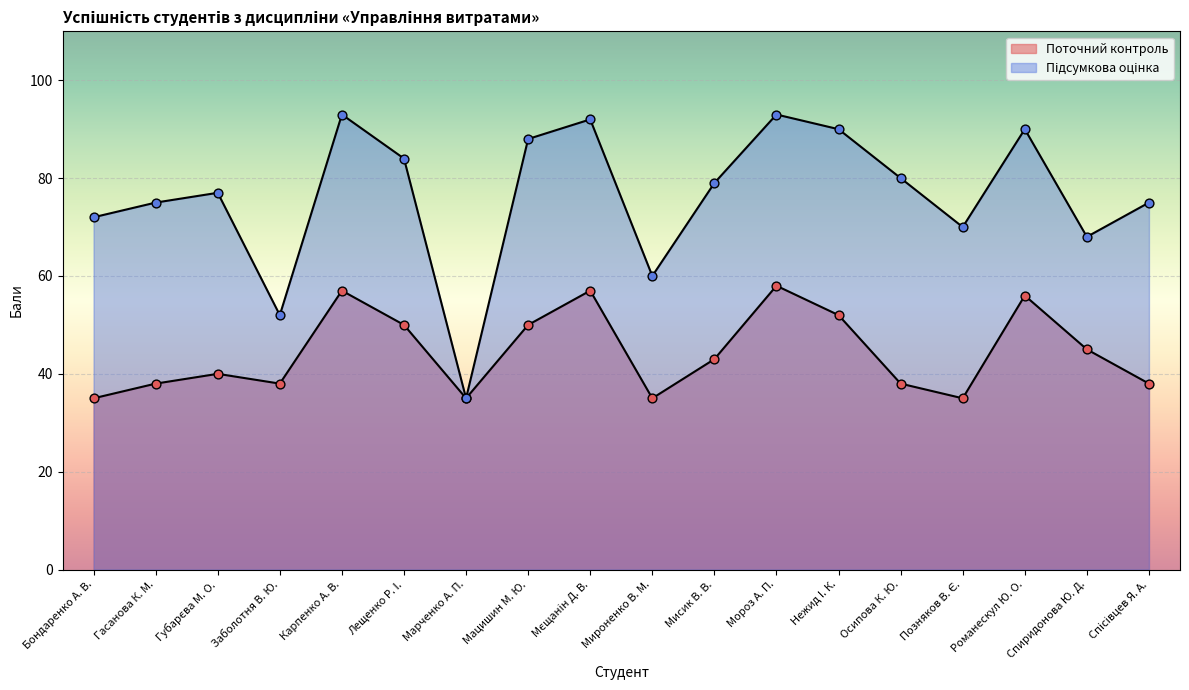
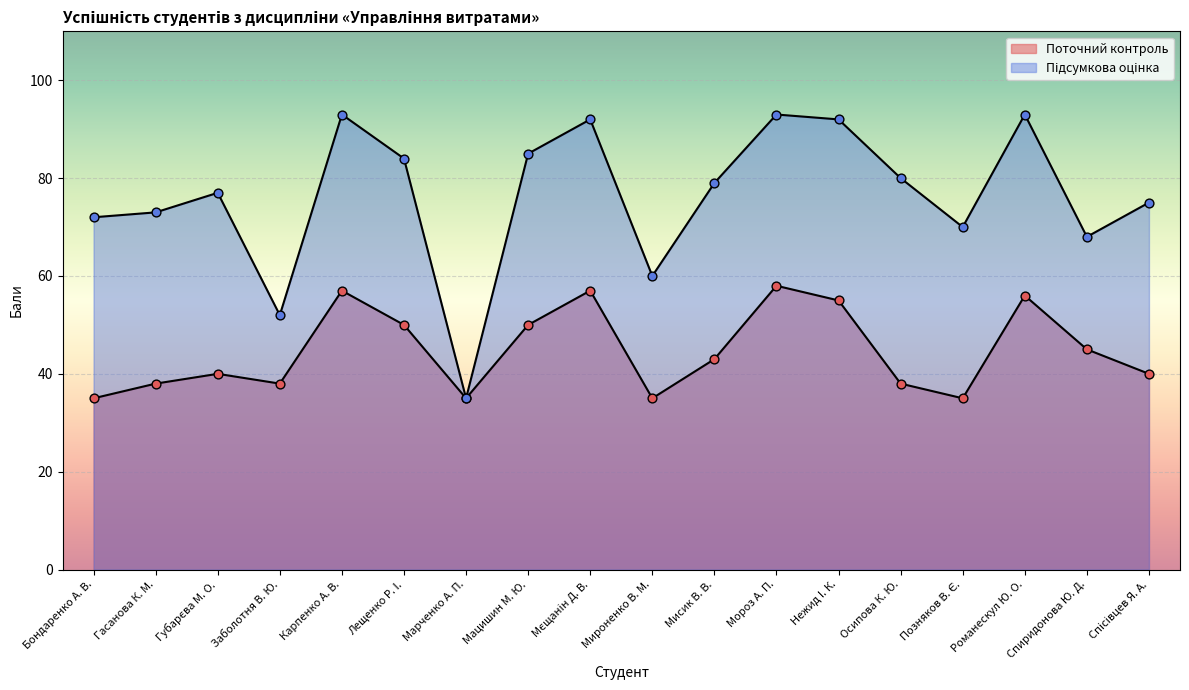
  {
    "Поточний контроль": {
      "Бондаренко А. В.": 35,
      "Гасанова К. М.": 38,
      "Губарєва М. О.": 40,
      "Заболотня В. Ю.": 38,
      "Карпенко А. В.": 57,
      "Лещенко Р. І.": 50,
      "Мацишин М. Ю.": 50,
      "Мєщанін Д. В.": 57,
      "Мироненко В. М.": 35,
      "Мисик В. В.": 43,
      "Мороз А. П.": 58,
-     "Нежид І. К.": 52,
+     "Нежид І. К.": 55,
      "Осипова К. Ю.": 38,
      "Позняков В. Є.": 35,
      "Романескул Ю. О.": 56,
      "Спиридонова Ю. Д.": 45,
-     "Спісівцев Я. А.": 38
+     "Спісівцев Я. А.": 40
    },
    "Підсумкова оцінка": {
      "Бондаренко А. В.": 72,
-     "Гасанова К. М.": 75,
+     "Гасанова К. М.": 73,
      "Губарєва М. О.": 77,
      "Заболотня В. Ю.": 52,
      "Карпенко А. В.": 93,
      "Лещенко Р. І.": 84,
-     "Мацишин М. Ю.": 88,
+     "Мацишин М. Ю.": 85,
      "Мєщанін Д. В.": 92,
      "Мироненко В. М.": 60,
      "Мисик В. В.": 79,
      "Мороз А. П.": 93,
-     "Нежид І. К.": 90,
+     "Нежид І. К.": 92,
      "Осипова К. Ю.": 80,
      "Позняков В. Є.": 70,
-     "Романескул Ю. О.": 90,
+     "Романескул Ю. О.": 93,
      "Спиридонова Ю. Д.": 68,
      "Спісівцев Я. А.": 75
    }
  }
